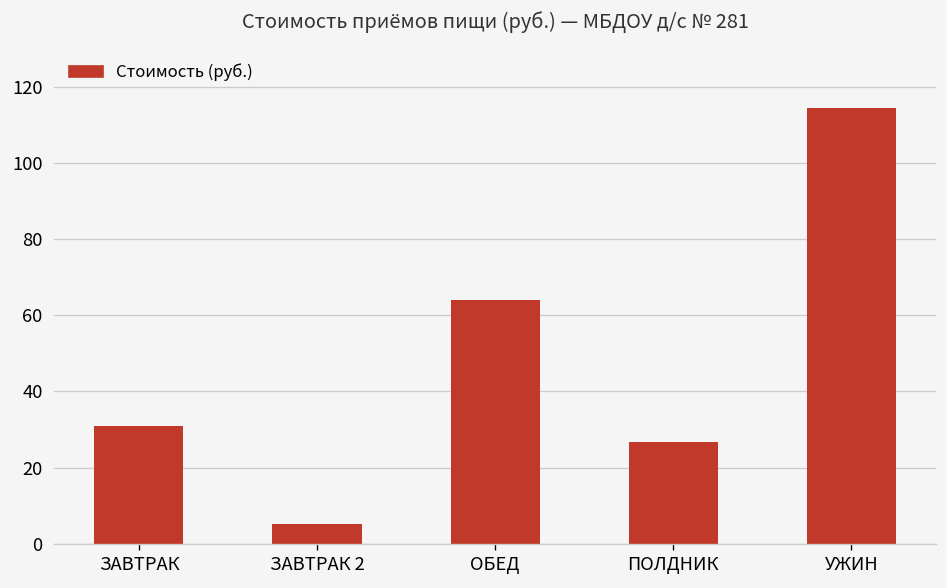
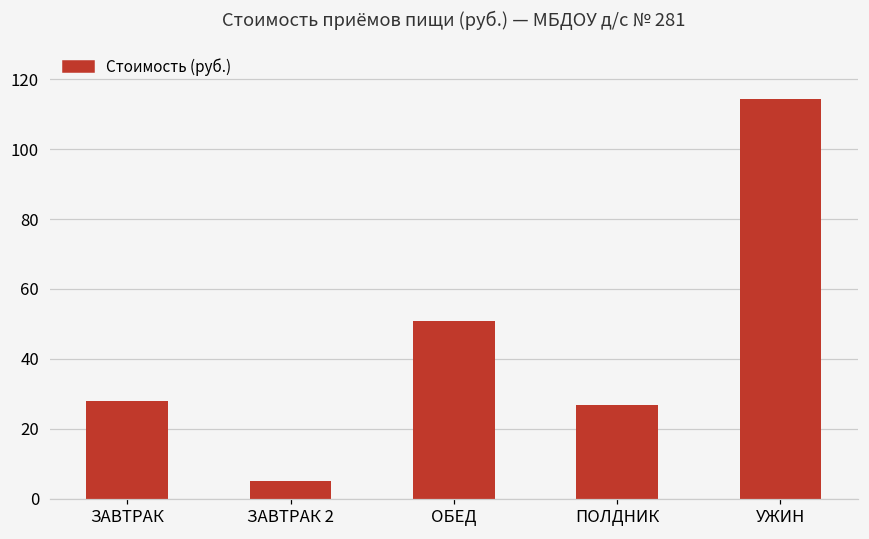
  {
-   "ЗАВТРАК": 31,
+   "ЗАВТРАК": 28,
    "ЗАВТРАК 2": 5,
-   "ОБЕД": 64,
+   "ОБЕД": 51,
    "ПОЛДНИК": 27,
    "УЖИН": 114
  }
